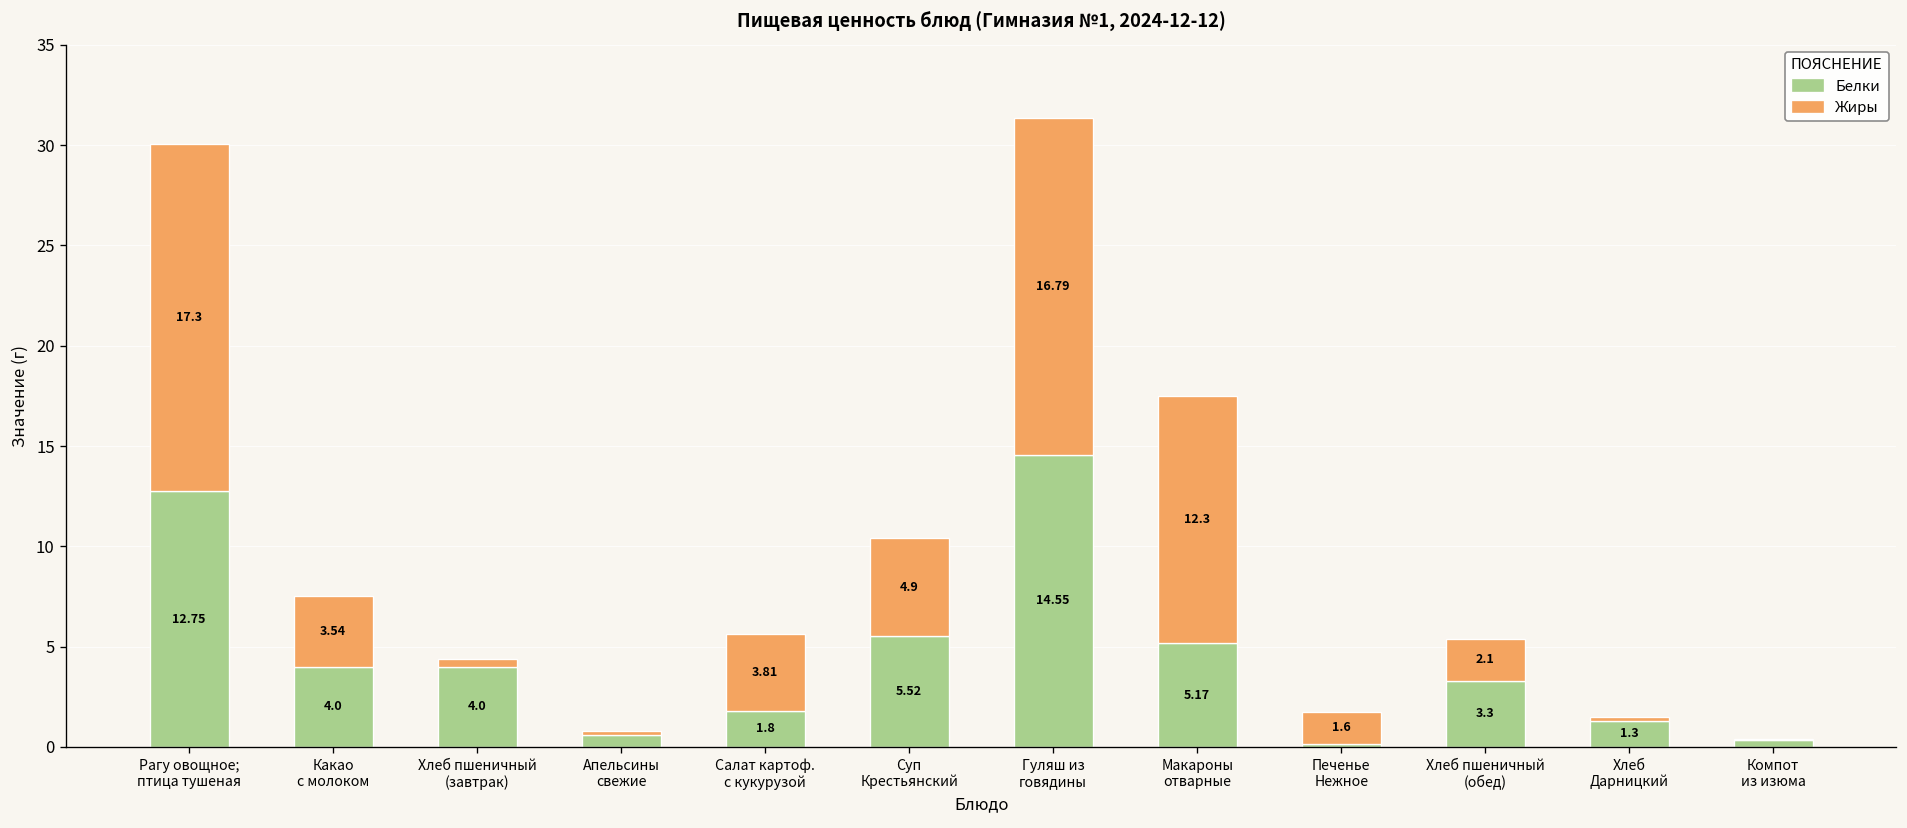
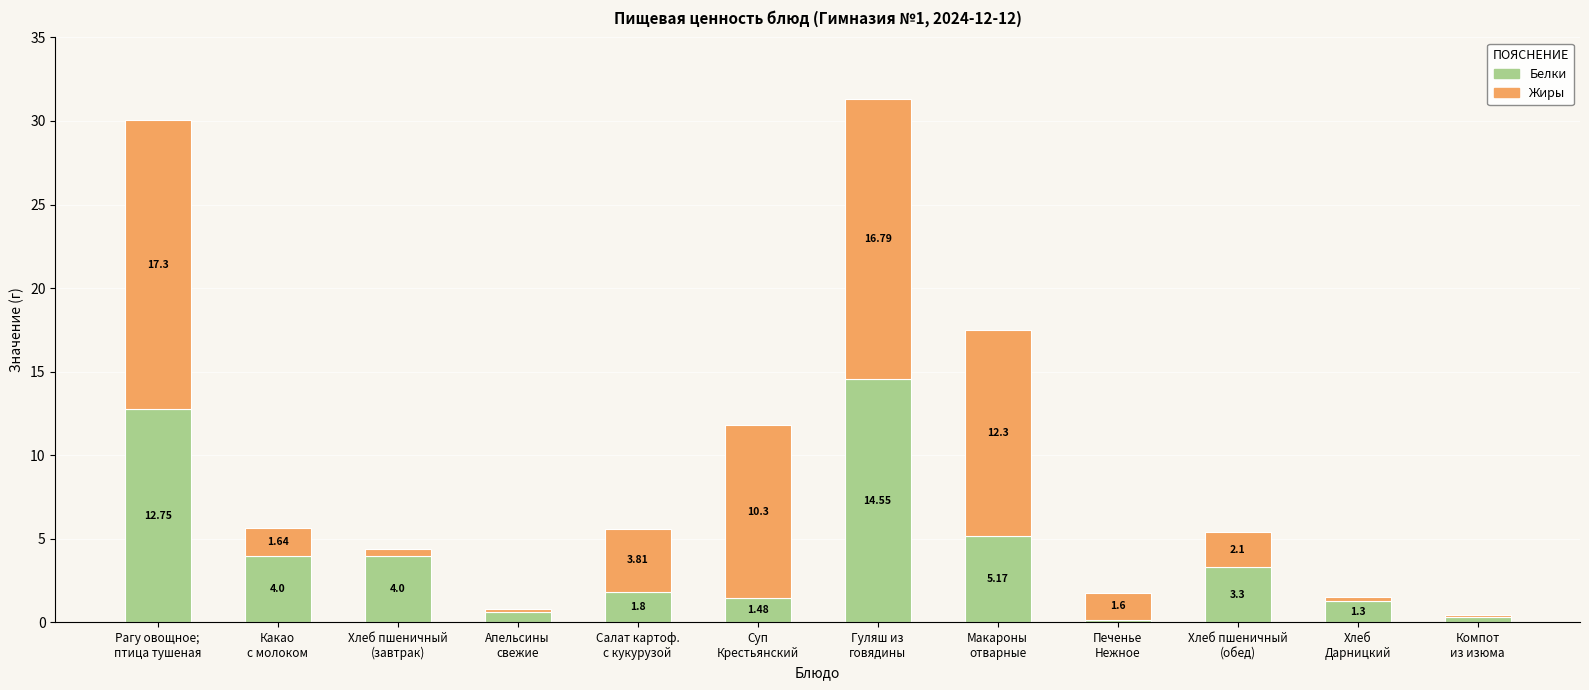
  {
    "Белки": {
      "Рагу овощное; птица тушеная": 12.75,
      "Какао с молоком": 4.0,
      "Хлеб пшеничный (завтрак)": 4.0,
      "Салат картоф. с кукурузой": 1.8,
-     "Суп Крестьянский": 5.52,
+     "Суп Крестьянский": 1.48,
      "Гуляш из говядины": 14.55,
      "Макароны отварные": 5.17,
      "Хлеб пшеничный (обед)": 3.3,
      "Хлеб Дарницкий": 1.3
    },
    "Жиры": {
      "Рагу овощное; птица тушеная": 17.3,
-     "Какао с молоком": 3.54,
+     "Какао с молоком": 1.64,
      "Салат картоф. с кукурузой": 3.81,
-     "Суп Крестьянский": 4.9,
+     "Суп Крестьянский": 10.3,
      "Гуляш из говядины": 16.79,
      "Макароны отварные": 12.3,
      "Печенье Нежное": 1.6,
      "Хлеб пшеничный (обед)": 2.1
    }
  }
